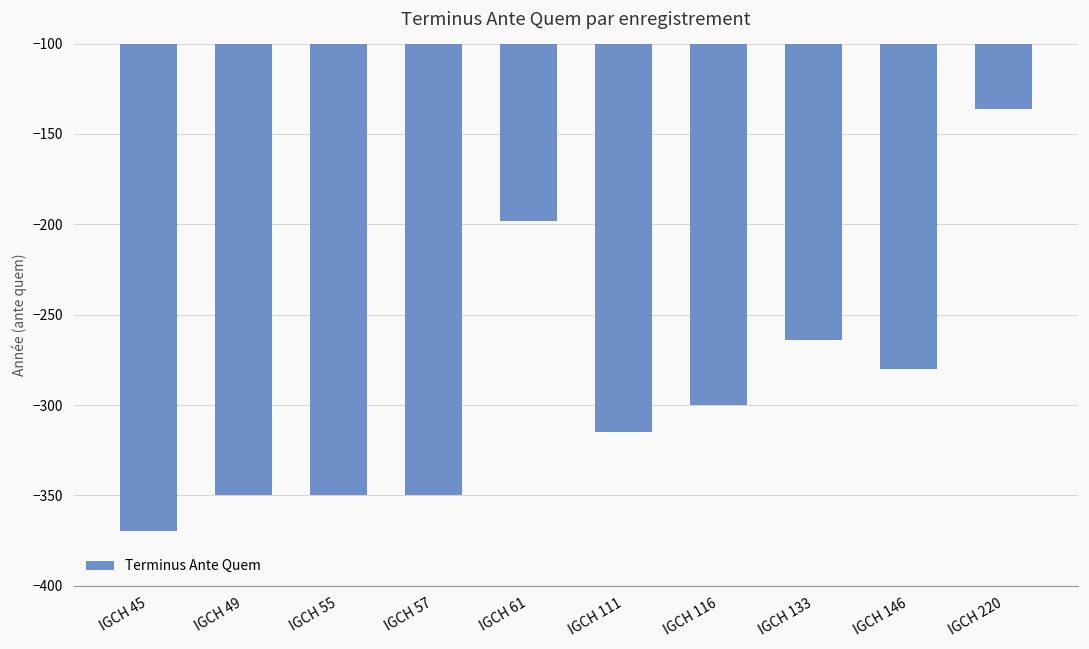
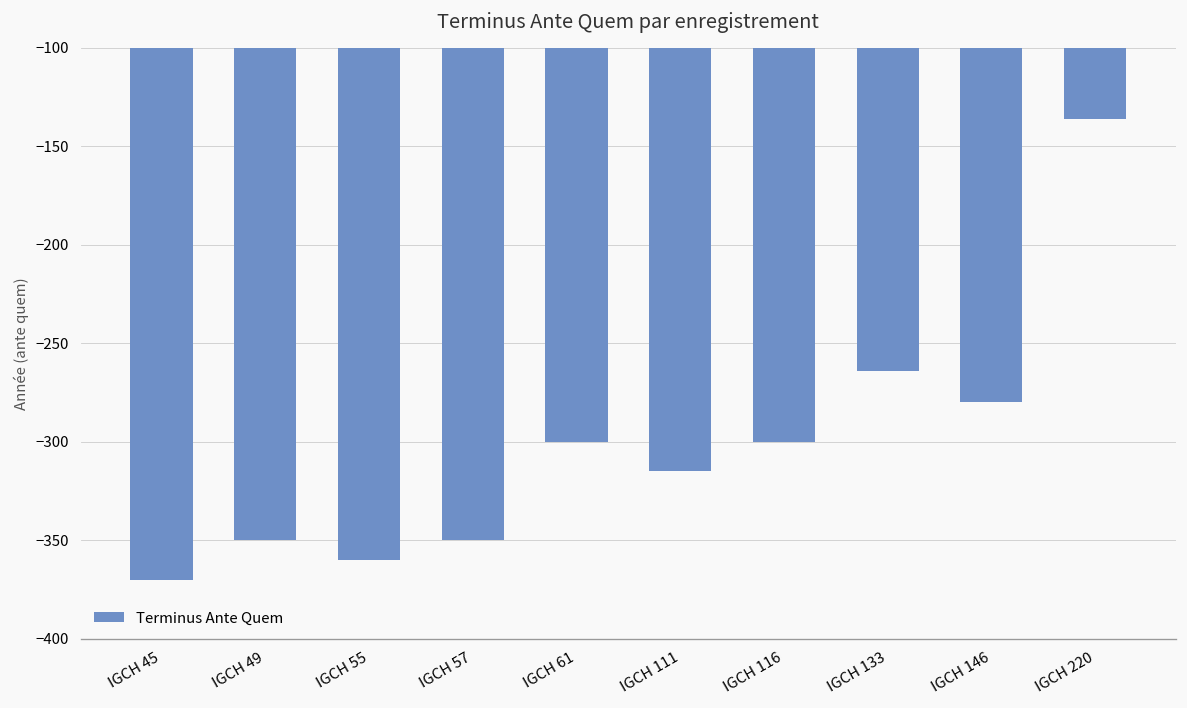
  {
    "IGCH 45": -370,
    "IGCH 49": -350,
-   "IGCH 55": -350,
+   "IGCH 55": -360,
    "IGCH 57": -350,
-   "IGCH 61": -198,
+   "IGCH 61": -300,
    "IGCH 111": -315,
    "IGCH 116": -300,
    "IGCH 133": -264,
    "IGCH 146": -280,
    "IGCH 220": -136
  }
